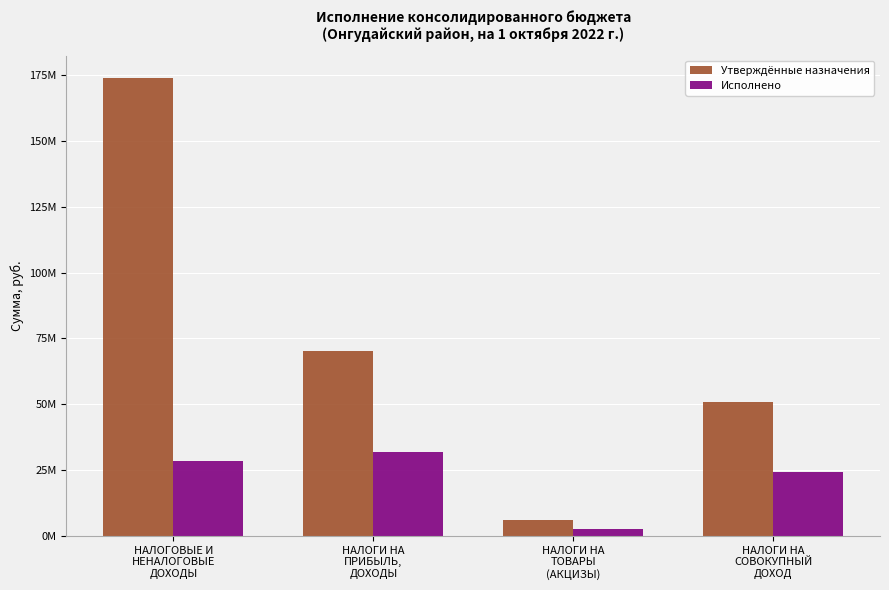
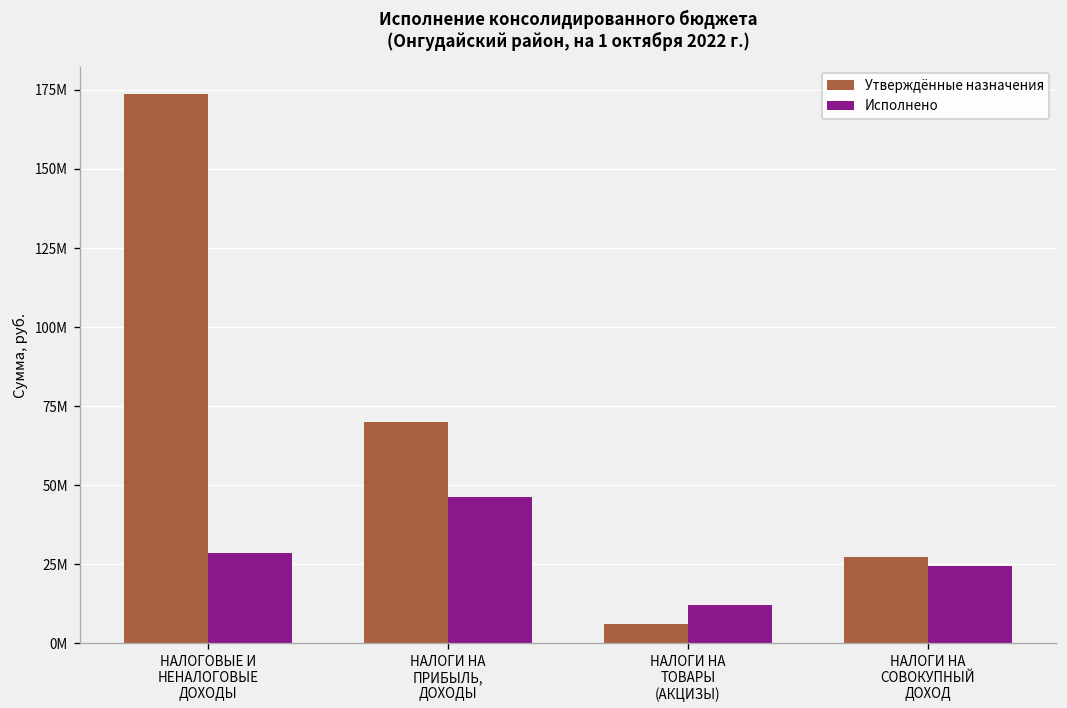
  {
    "Утверждённые назначения": {
      "НАЛОГОВЫЕ И НЕНАЛОГОВЫЕ ДОХОДЫ": 174000000,
      "НАЛОГИ НА ПРИБЫЛЬ, ДОХОДЫ": 70000000,
      "НАЛОГИ НА ТОВАРЫ (АКЦИЗЫ)": 6000000,
-     "НАЛОГИ НА СОВОКУПНЫЙ ДОХОД": 51000000
+     "НАЛОГИ НА СОВОКУПНЫЙ ДОХОД": 27000000
    },
    "Исполнено": {
      "НАЛОГОВЫЕ И НЕНАЛОГОВЫЕ ДОХОДЫ": 28000000,
-     "НАЛОГИ НА ПРИБЫЛЬ, ДОХОДЫ": 32000000,
-     "НАЛОГИ НА ТОВАРЫ (АКЦИЗЫ)": 3000000,
+     "НАЛОГИ НА ПРИБЫЛЬ, ДОХОДЫ": 46000000,
+     "НАЛОГИ НА ТОВАРЫ (АКЦИЗЫ)": 12000000,
      "НАЛОГИ НА СОВОКУПНЫЙ ДОХОД": 24000000
    }
  }
